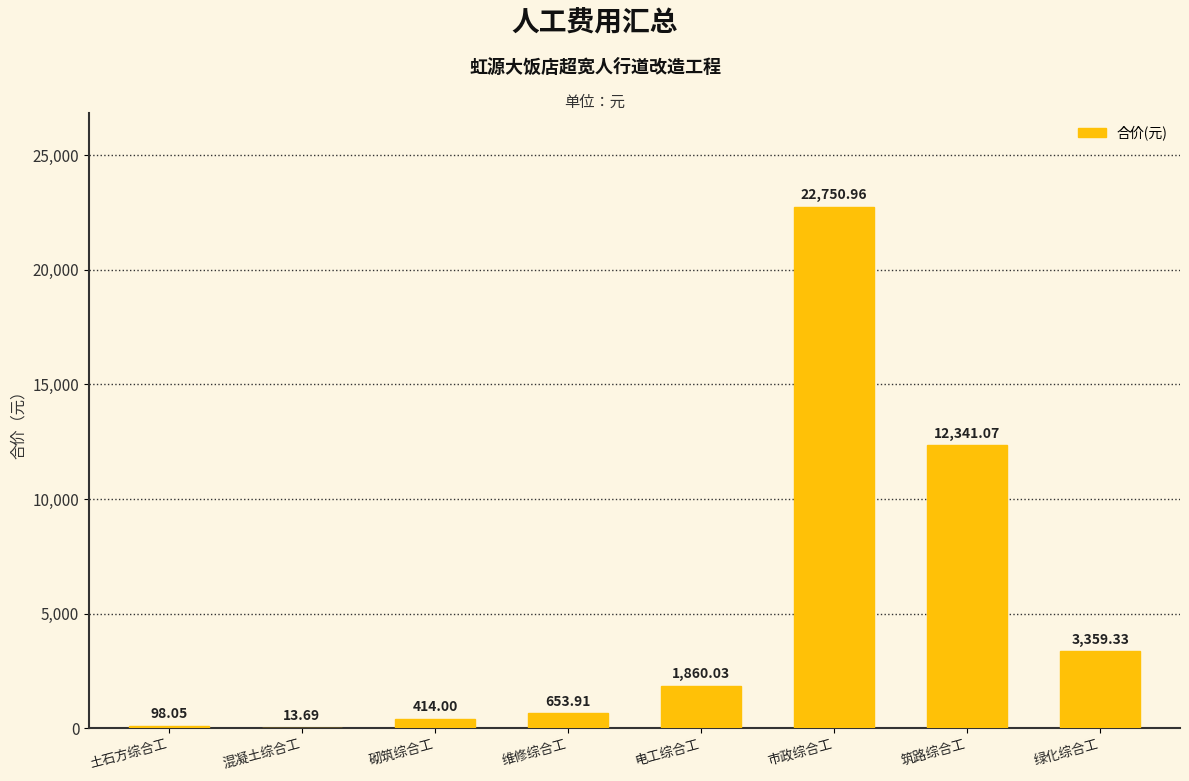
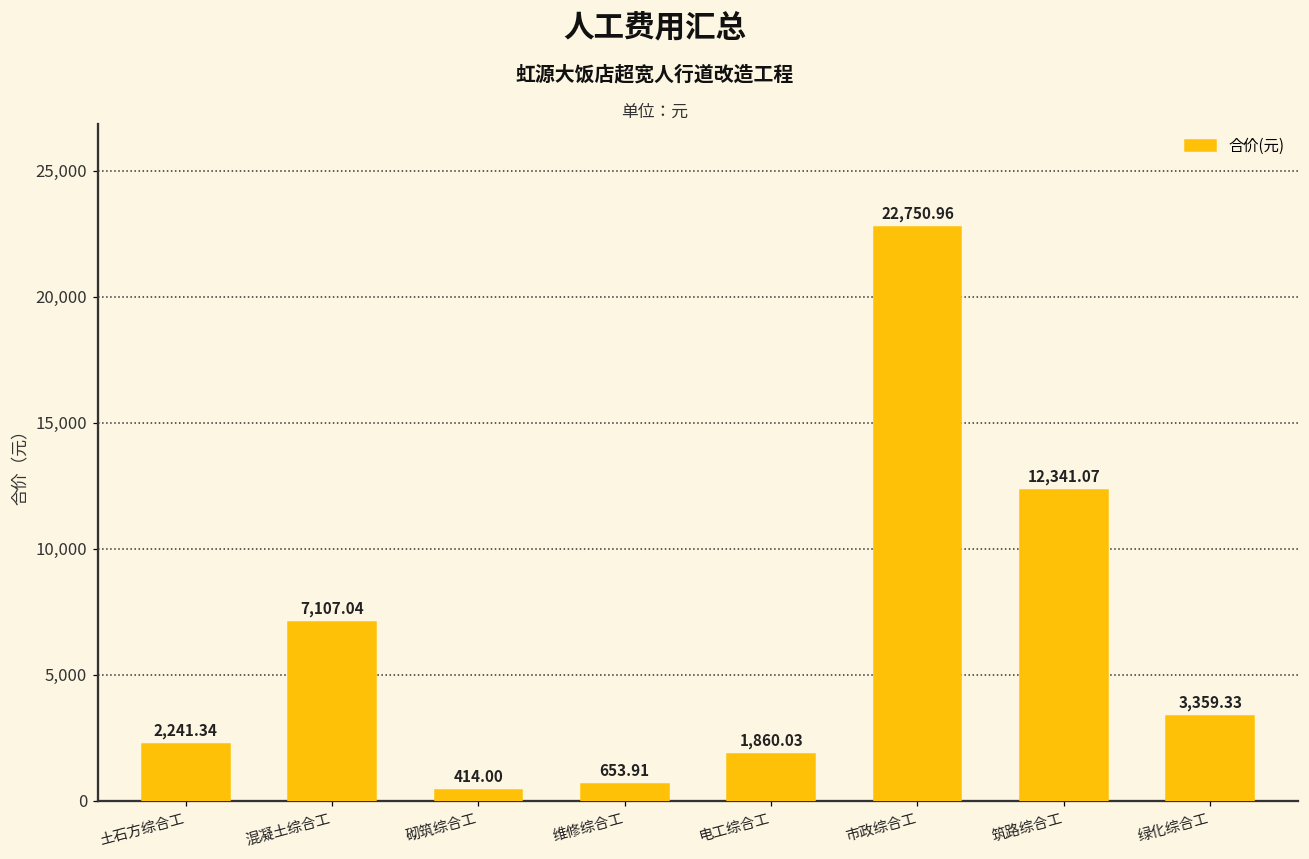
  {
-   "土石方综合工": "98.05",
-   "混凝土综合工": "13.69",
+   "土石方综合工": "2,241.34",
+   "混凝土综合工": "7,107.04",
    "砌筑综合工": "414.00",
    "维修综合工": "653.91",
    "电工综合工": "1,860.03",
    "市政综合工": "22,750.96",
    "筑路综合工": "12,341.07",
    "绿化综合工": "3,359.33"
  }
